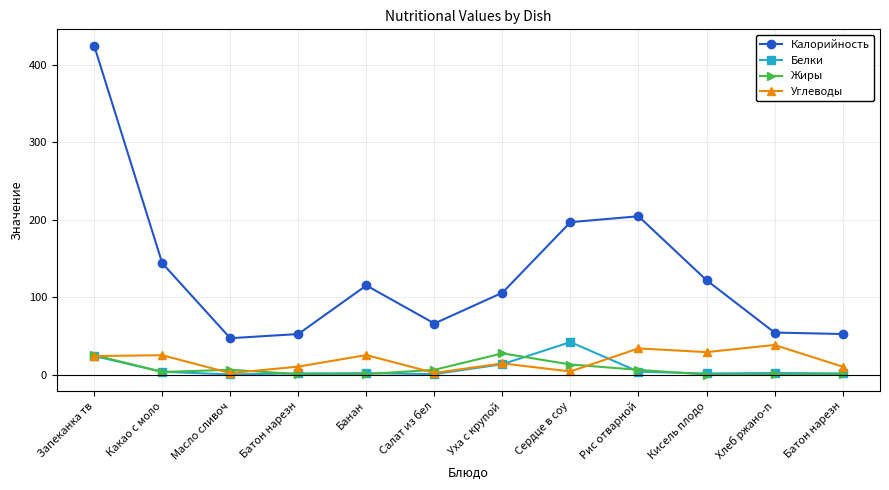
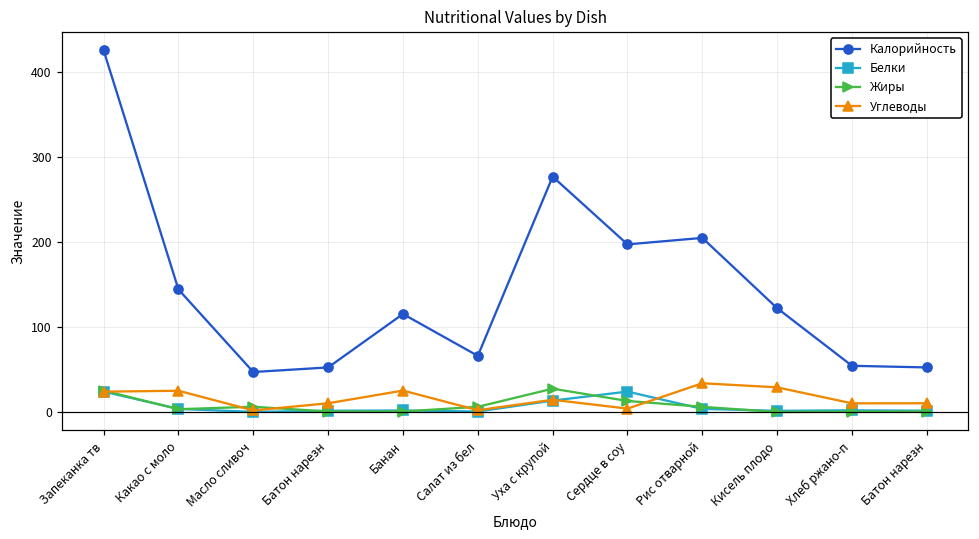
  {
    "Калорийность": {
      "Запеканка тв": 430,
      "Какао с моло": 140,
      "Масло сливоч": 50,
      "Банан": 120,
      "Салат из бел": 70,
-     "Уха с крупой": 110,
+     "Уха с крупой": 280,
      "Сердце в соу": 200,
      "Рис отварной": 200,
      "Кисель плодо": 120,
      "Хлеб ржано-п": 50
    },
    "Белки": {
-     "Сердце в соу": 40
+     "Сердце в соу": 20
    },
    "Жиры": {
      "Масло сливоч": 10,
      "Салат из бел": 10,
      "Уха с крупой": 30,
      "Сердце в соу": 10
    },
    "Углеводы": {
      "Какао с моло": 30,
      "Банан": 30,
      "Сердце в соу": 0,
      "Рис отварной": 30,
      "Кисель плодо": 30,
-     "Хлеб ржано-п": 40
+     "Хлеб ржано-п": 10
    }
  }
